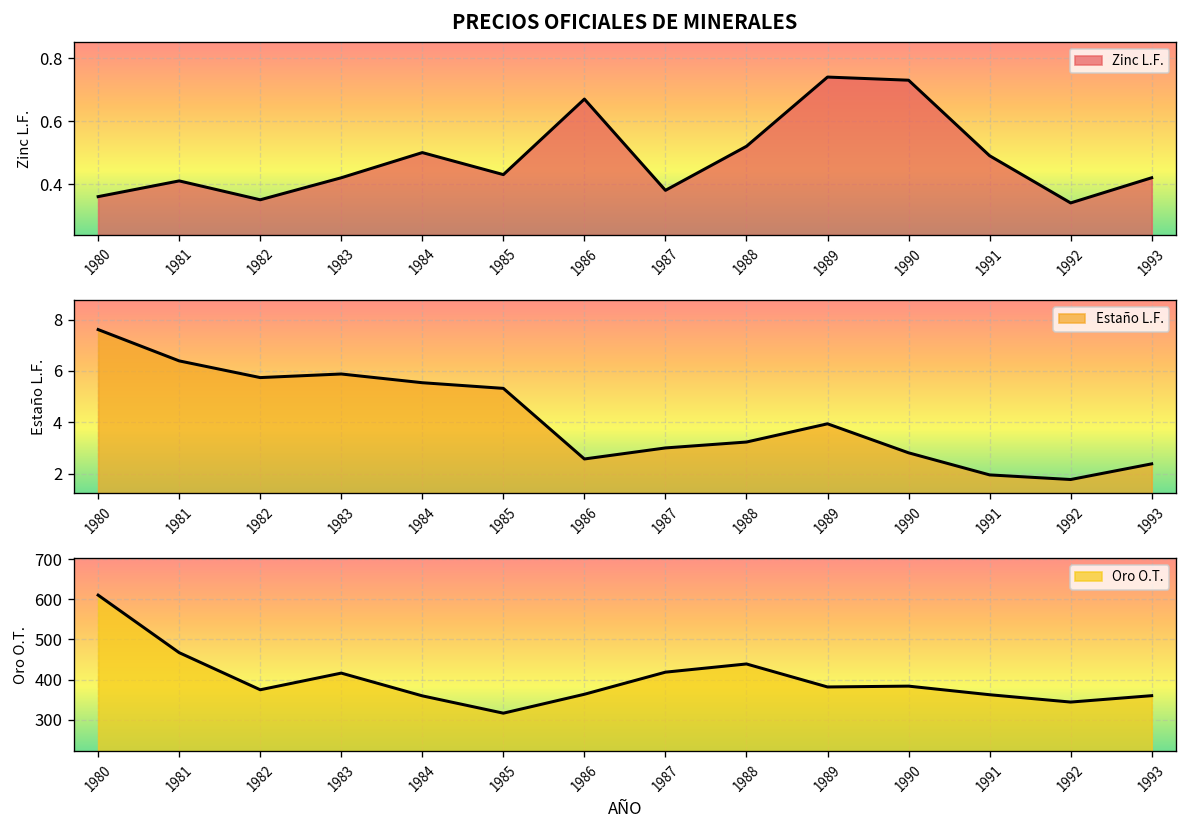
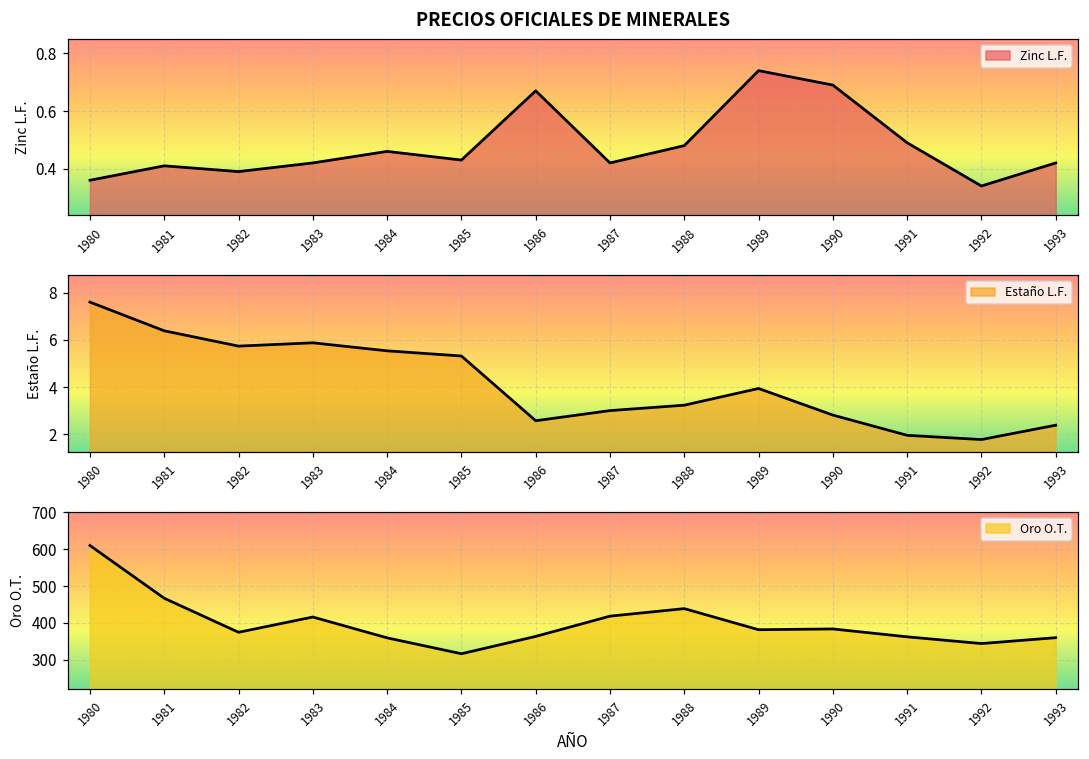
  {
    "PRECIOS OFICIALES DE MINERALES": {
      "1980": 0.36,
      "1981": 0.41,
-     "1982": 0.35,
+     "1982": 0.39,
      "1983": 0.42,
-     "1984": 0.50,
+     "1984": 0.46,
      "1985": 0.43,
      "1986": 0.67,
-     "1987": 0.38,
-     "1988": 0.52,
+     "1987": 0.42,
+     "1988": 0.48,
      "1989": 0.74,
-     "1990": 0.73,
+     "1990": 0.69,
      "1991": 0.49,
      "1992": 0.34,
      "1993": 0.42
    }
  }
